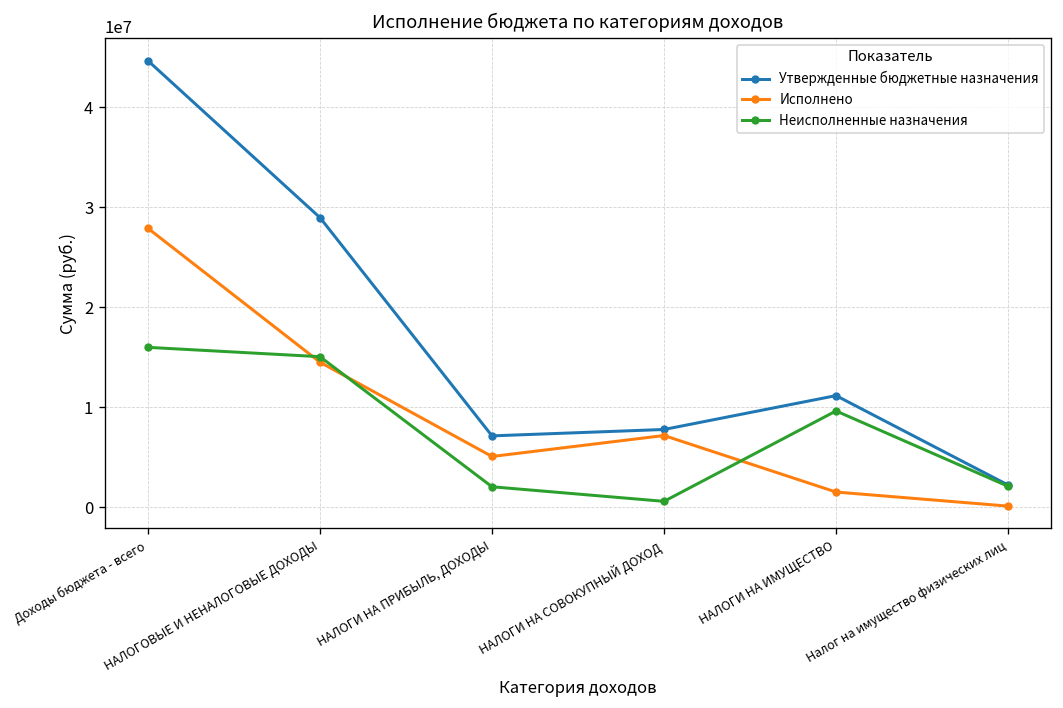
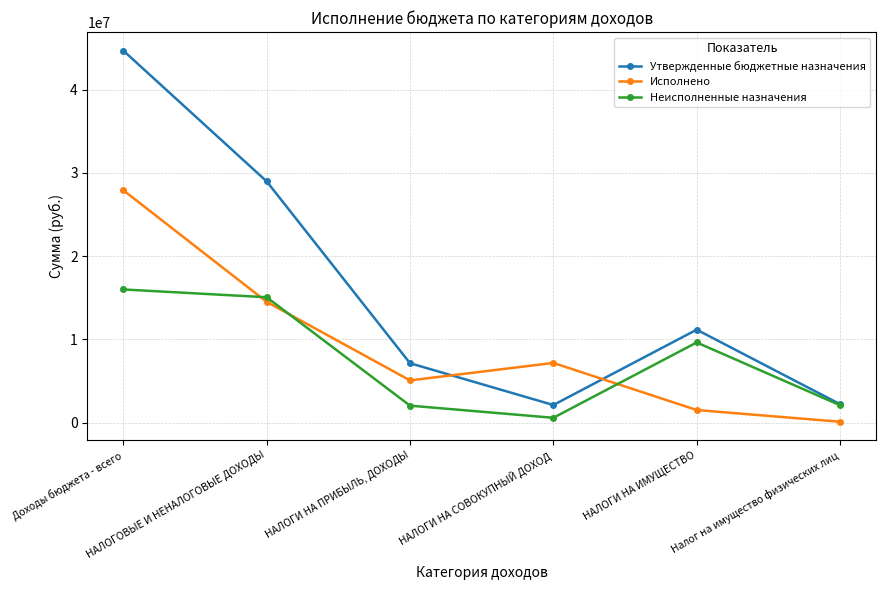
  {
    "Утвержденные бюджетные назначения": {
      "Доходы бюджета - всего": 45000000,
      "НАЛОГОВЫЕ И НЕНАЛОГОВЫЕ ДОХОДЫ": 29000000,
      "НАЛОГИ НА ПРИБЫЛЬ, ДОХОДЫ": 7000000,
-     "НАЛОГИ НА СОВОКУПНЫЙ ДОХОД": 8000000,
+     "НАЛОГИ НА СОВОКУПНЫЙ ДОХОД": 2000000,
      "НАЛОГИ НА ИМУЩЕСТВО": 11000000
    },
    "Исполнено": {
      "Доходы бюджета - всего": 28000000,
      "НАЛОГОВЫЕ И НЕНАЛОГОВЫЕ ДОХОДЫ": 15000000,
      "НАЛОГИ НА ПРИБЫЛЬ, ДОХОДЫ": 5000000,
      "НАЛОГИ НА СОВОКУПНЫЙ ДОХОД": 7000000,
      "НАЛОГИ НА ИМУЩЕСТВО": 2000000,
      "Налог на имущество физических лиц": 0
    },
    "Неисполненные назначения": {
      "Доходы бюджета - всего": 16000000,
      "НАЛОГОВЫЕ И НЕНАЛОГОВЫЕ ДОХОДЫ": 15000000,
      "НАЛОГИ НА ПРИБЫЛЬ, ДОХОДЫ": 2000000,
      "НАЛОГИ НА СОВОКУПНЫЙ ДОХОД": 1000000,
      "НАЛОГИ НА ИМУЩЕСТВО": 10000000
    }
  }
